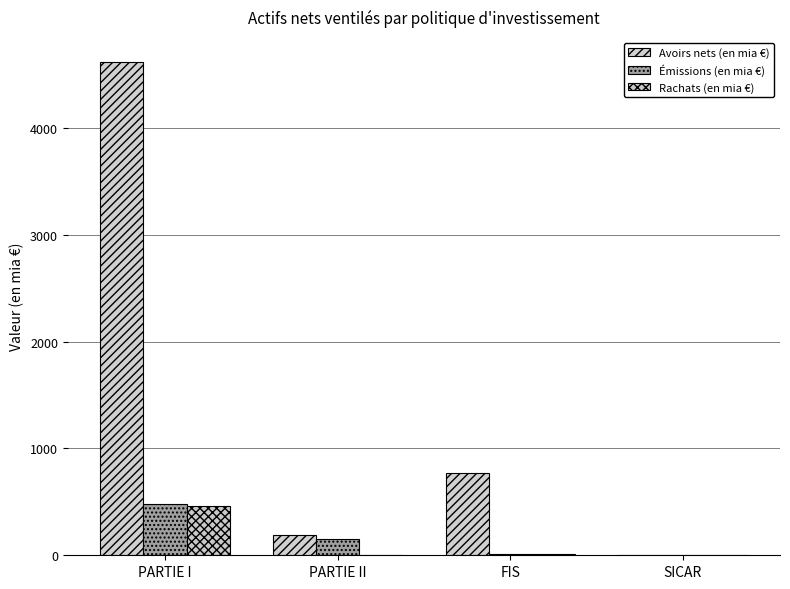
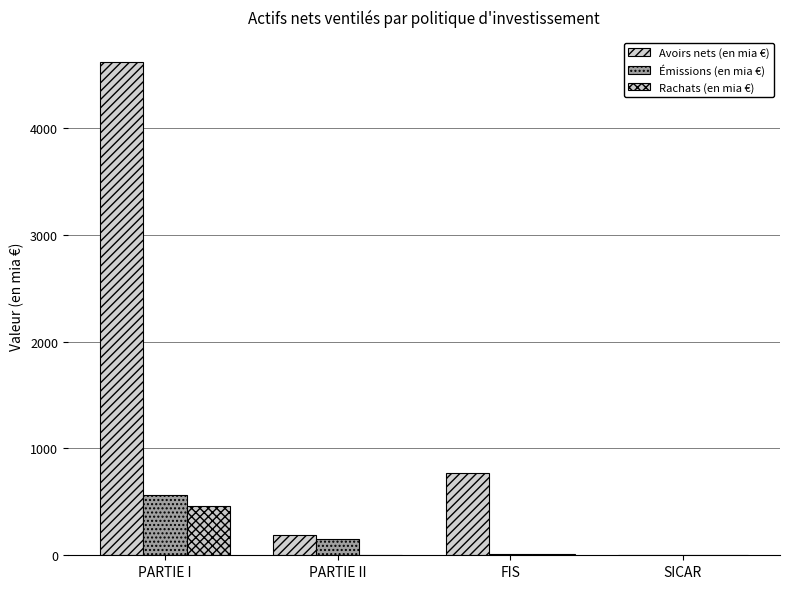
  {
    "Émissions (en mia €)": {
-     "PARTIE I": 480,
+     "PARTIE I": 560,
      "PARTIE II": 150,
      "SICAR": 0
    }
  }
